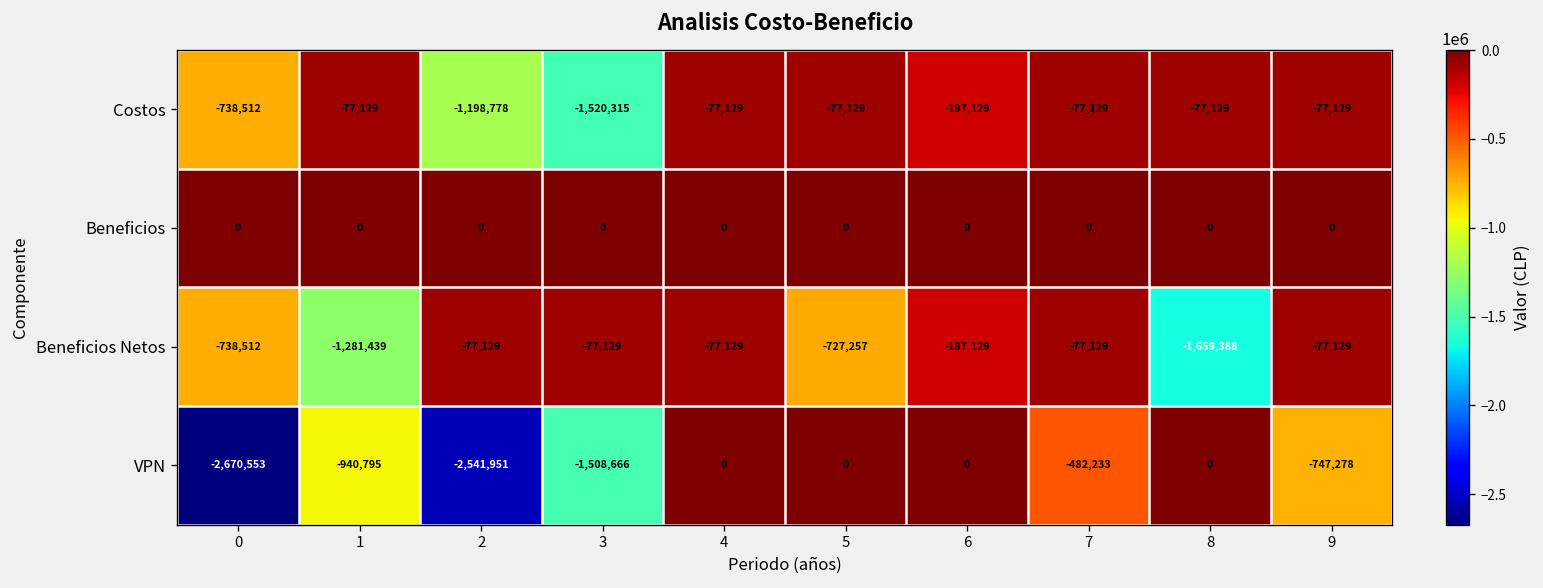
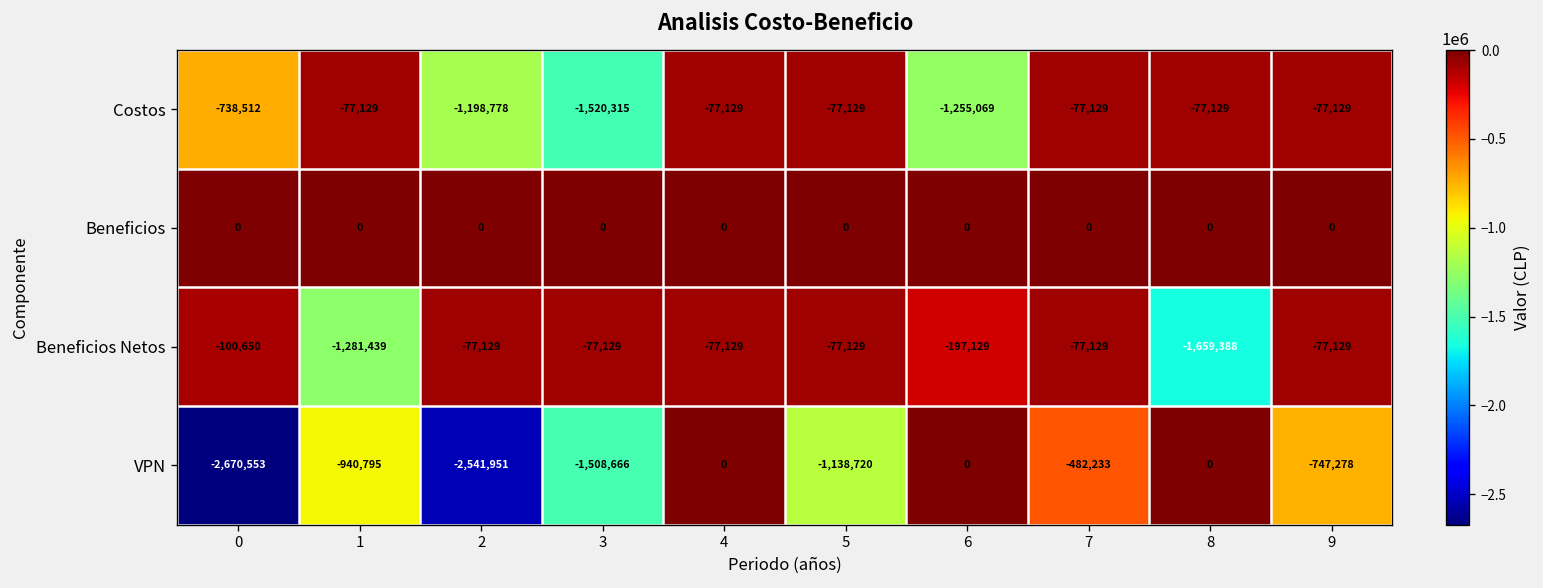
  {
    "Costos": {
      "0": "-738,512",
      "1": "-77,129",
      "2": "-1,198,778",
      "3": "-1,520,315",
      "4": "-77,129",
      "5": "-77,129",
-     "6": "-197,129",
+     "6": "-1,255,069",
      "7": "-77,129",
      "8": "-77,129",
      "9": "-77,129"
    },
    "Beneficios": {
      "0": "0",
      "1": "0",
      "2": "0",
      "3": "0",
      "4": "0",
      "5": "0",
      "6": "0",
      "7": "0",
      "8": "0",
      "9": "0"
    },
    "Beneficios Netos": {
-     "0": "-738,512",
+     "0": "-100,650",
      "1": "-1,281,439",
      "2": "-77,129",
      "3": "-77,129",
      "4": "-77,129",
-     "5": "-727,257",
+     "5": "-77,129",
      "6": "-197,129",
      "7": "-77,129",
      "8": "-1,659,388",
      "9": "-77,129"
    },
    "VPN": {
      "0": "-2,670,553",
      "1": "-940,795",
      "2": "-2,541,951",
      "3": "-1,508,666",
      "4": "0",
-     "5": "0",
+     "5": "-1,138,720",
      "6": "0",
      "7": "-482,233",
      "8": "0",
      "9": "-747,278"
    }
  }
